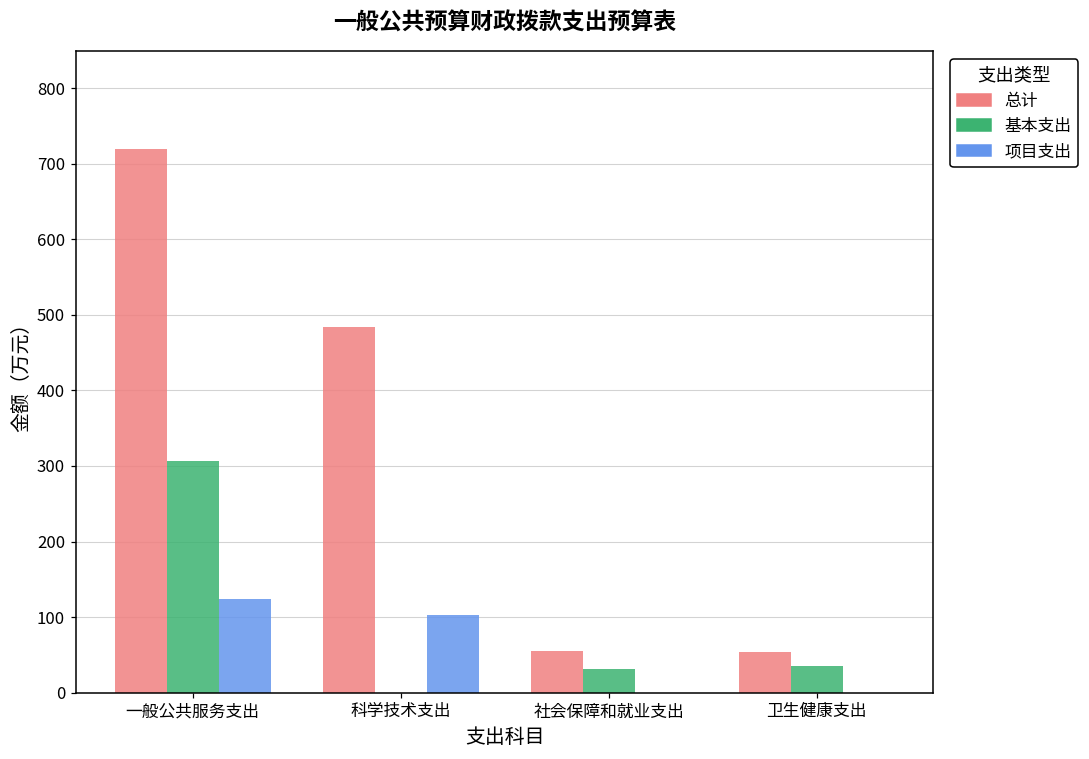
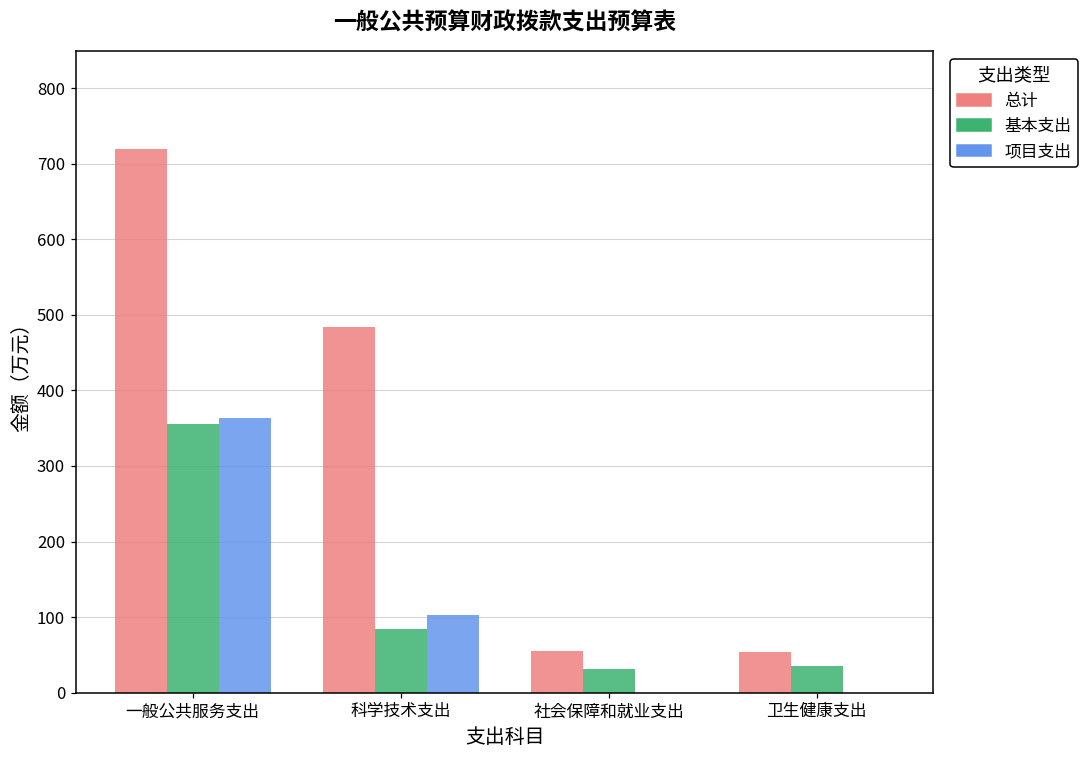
  {
    "总计": {
      "一般公共服务支出": 720,
      "科学技术支出": 480,
      "社会保障和就业支出": 50,
      "卫生健康支出": 50
    },
    "基本支出": {
-     "一般公共服务支出": 310,
-     "科学技术支出": 0,
+     "一般公共服务支出": 360,
+     "科学技术支出": 80,
      "社会保障和就业支出": 30,
      "卫生健康支出": 40
    },
    "项目支出": {
-     "一般公共服务支出": 120,
+     "一般公共服务支出": 360,
      "科学技术支出": 100,
      "卫生健康支出": 0
    }
  }
